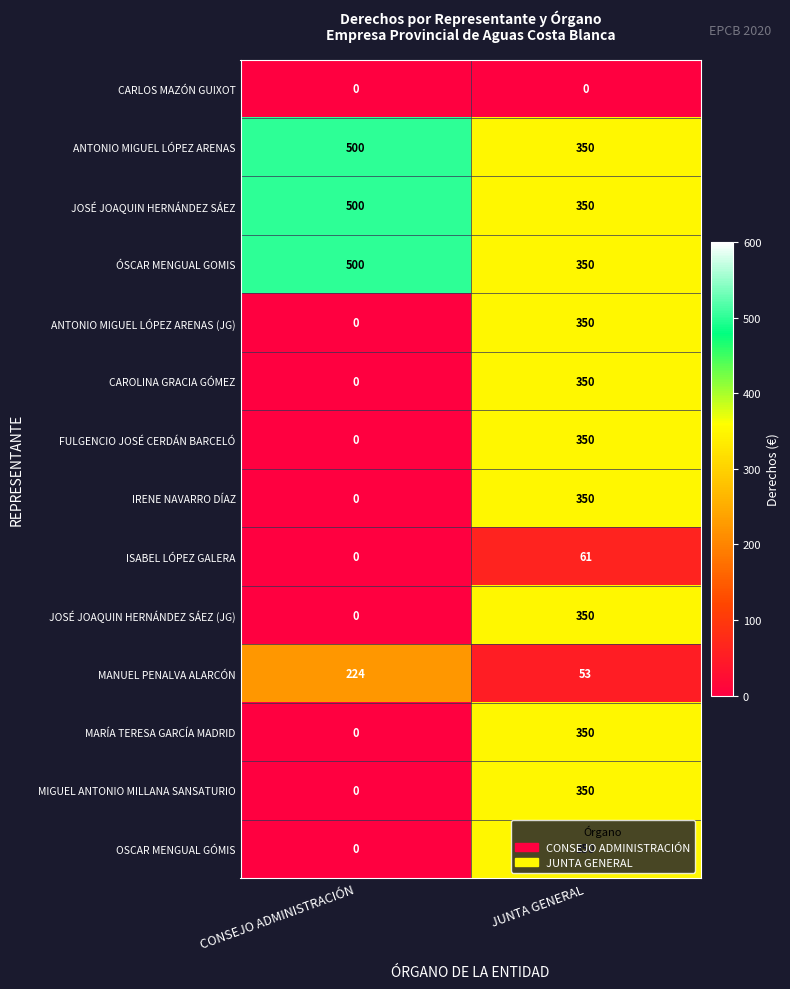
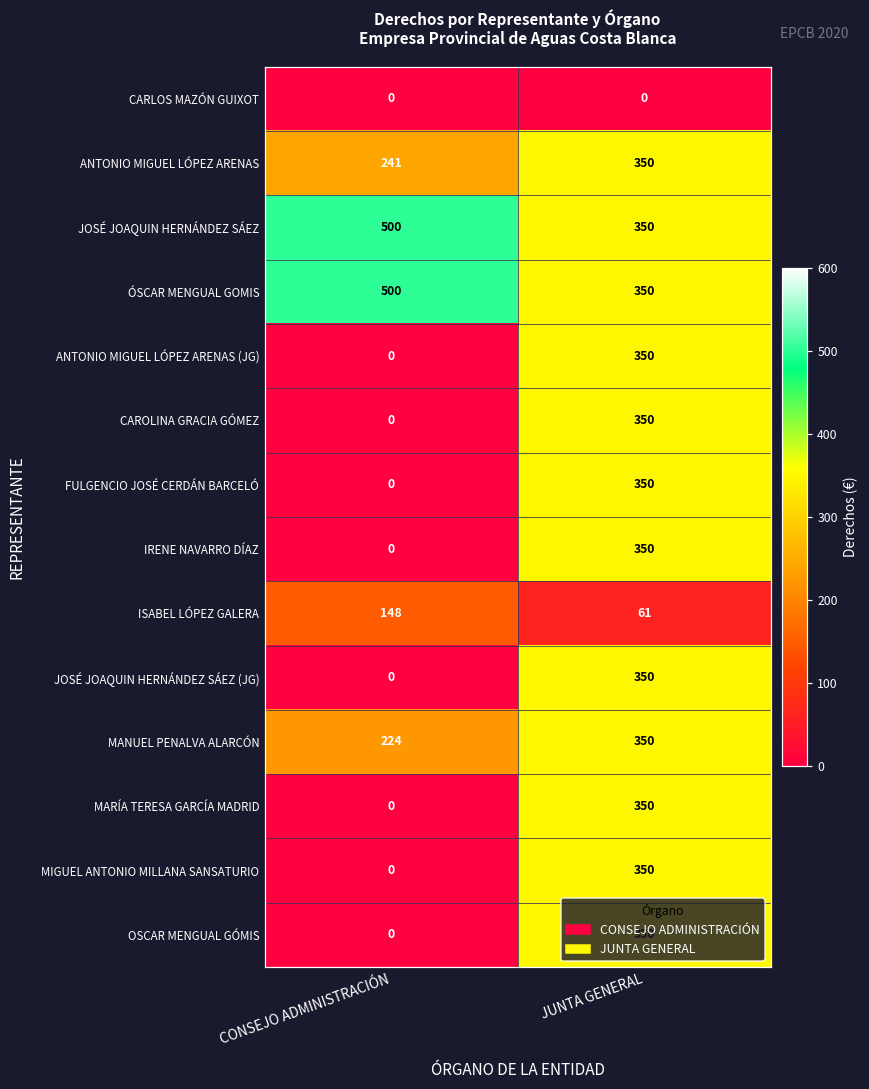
  {
    "CARLOS MAZÓN GUIXOT": {
      "CONSEJO ADMINISTRACIÓN": 0,
      "JUNTA GENERAL": 0
    },
    "ANTONIO MIGUEL LÓPEZ ARENAS": {
-     "CONSEJO ADMINISTRACIÓN": 500,
+     "CONSEJO ADMINISTRACIÓN": 241,
      "JUNTA GENERAL": 350
    },
    "JOSÉ JOAQUIN HERNÁNDEZ SÁEZ": {
      "CONSEJO ADMINISTRACIÓN": 500,
      "JUNTA GENERAL": 350
    },
    "ÓSCAR MENGUAL GOMIS": {
      "CONSEJO ADMINISTRACIÓN": 500,
      "JUNTA GENERAL": 350
    },
    "ANTONIO MIGUEL LÓPEZ ARENAS (JG)": {
      "CONSEJO ADMINISTRACIÓN": 0,
      "JUNTA GENERAL": 350
    },
    "CAROLINA GRACIA GÓMEZ": {
      "CONSEJO ADMINISTRACIÓN": 0,
      "JUNTA GENERAL": 350
    },
    "FULGENCIO JOSÉ CERDÁN BARCELÓ": {
      "CONSEJO ADMINISTRACIÓN": 0,
      "JUNTA GENERAL": 350
    },
    "IRENE NAVARRO DÍAZ": {
      "CONSEJO ADMINISTRACIÓN": 0,
      "JUNTA GENERAL": 350
    },
    "ISABEL LÓPEZ GALERA": {
-     "CONSEJO ADMINISTRACIÓN": 0,
+     "CONSEJO ADMINISTRACIÓN": 148,
      "JUNTA GENERAL": 61
    },
    "JOSÉ JOAQUIN HERNÁNDEZ SÁEZ (JG)": {
      "CONSEJO ADMINISTRACIÓN": 0,
      "JUNTA GENERAL": 350
    },
    "MANUEL PENALVA ALARCÓN": {
      "CONSEJO ADMINISTRACIÓN": 224,
-     "JUNTA GENERAL": 53
+     "JUNTA GENERAL": 350
    },
    "MARÍA TERESA GARCÍA MADRID": {
      "CONSEJO ADMINISTRACIÓN": 0,
      "JUNTA GENERAL": 350
    },
    "MIGUEL ANTONIO MILLANA SANSATURIO": {
      "CONSEJO ADMINISTRACIÓN": 0,
      "JUNTA GENERAL": 350
    },
    "OSCAR MENGUAL GÓMIS": {
      "CONSEJO ADMINISTRACIÓN": 0
    }
  }
